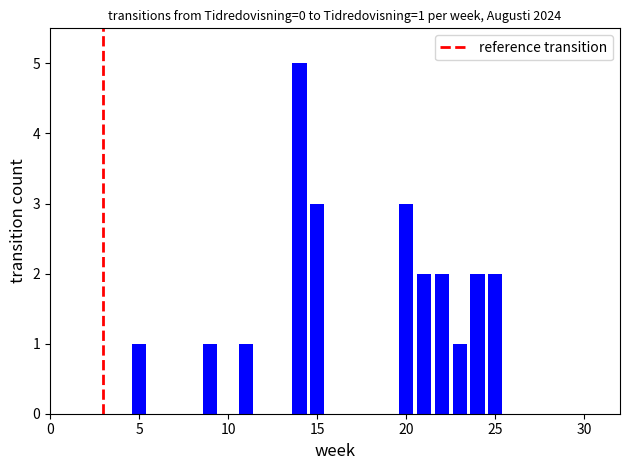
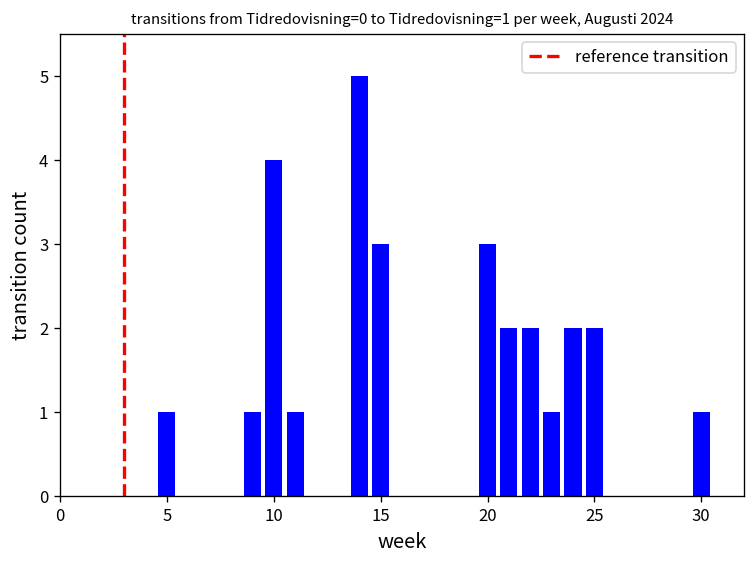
  {
    "5": 1,
-   "10": 0,
+   "10": 4,
    "15": 3,
    "20": 3,
    "25": 2,
-   "30": 0
+   "30": 1
  }
